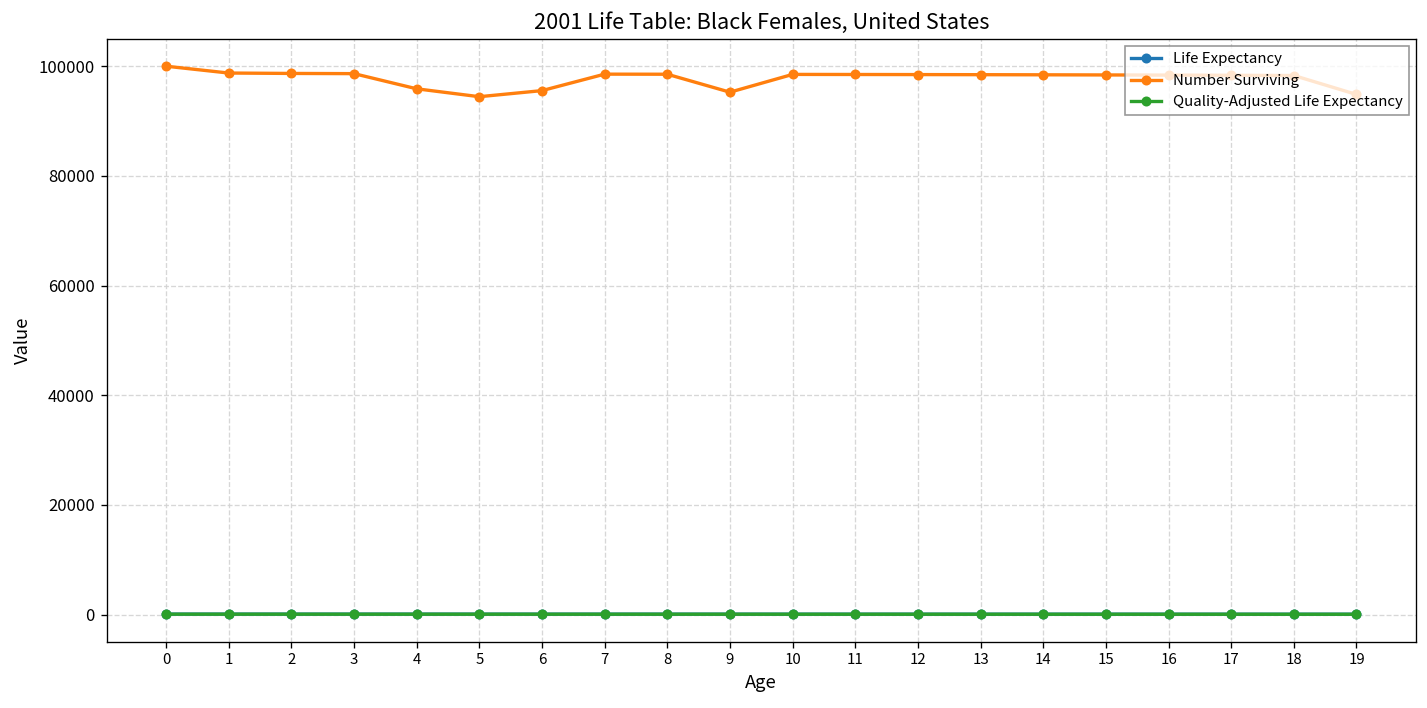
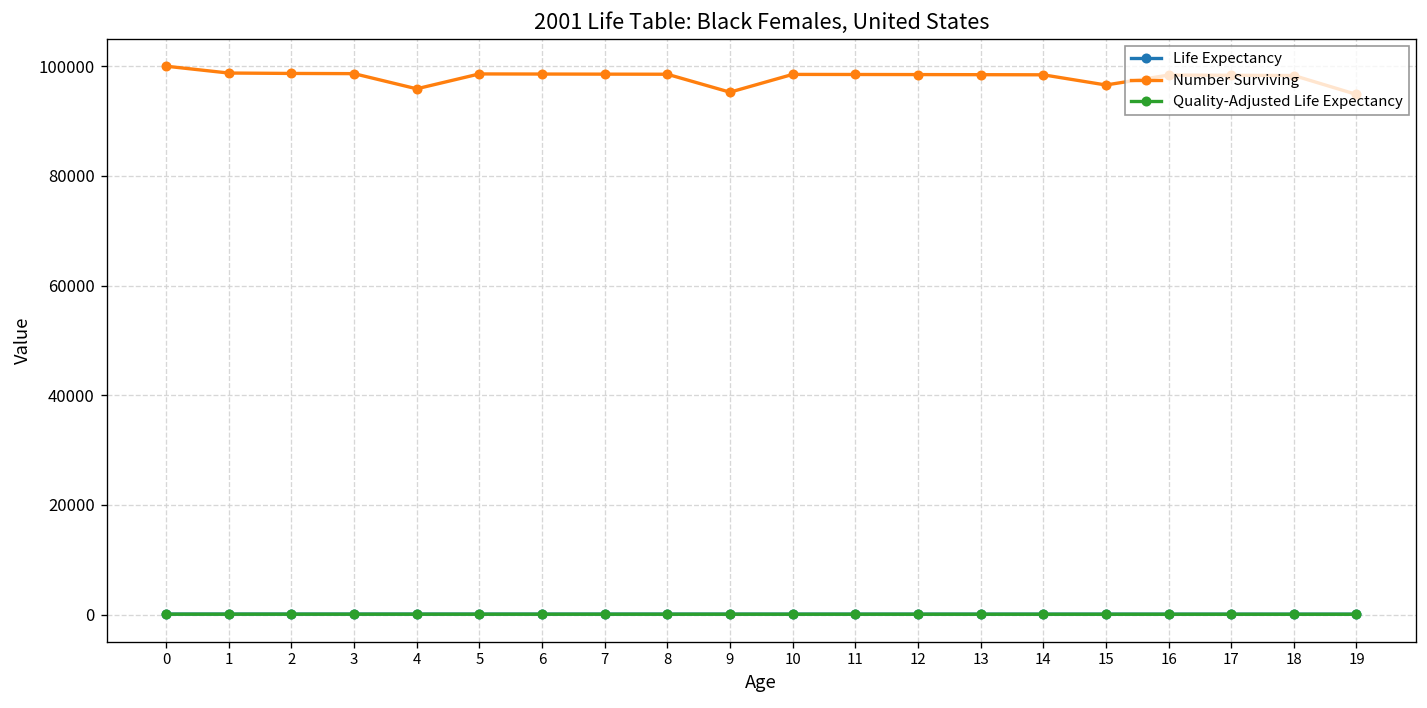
  {
    "Quality-Adjusted Life Expectancy": {
      "0": 0,
      "1": 0,
      "2": 0,
      "3": 0,
      "4": 0,
      "5": 0,
      "6": 0,
      "7": 0,
      "8": 0,
      "9": 0,
      "10": 0,
      "11": 0,
      "12": 0,
      "13": 0,
      "14": 0,
      "15": 0,
      "16": 0,
      "17": 0,
      "18": 0,
      "19": 0
    },
    "Number Surviving": {
      "0": 100000,
      "1": 99000,
      "2": 99000,
      "3": 99000,
      "4": 96000,
-     "5": 94000,
-     "6": 96000,
+     "5": 99000,
+     "6": 99000,
      "7": 99000,
      "8": 99000,
      "9": 95000,
      "10": 99000,
      "11": 98000,
      "12": 98000,
      "13": 98000,
      "14": 98000,
-     "15": 98000
+     "15": 97000
    }
  }
